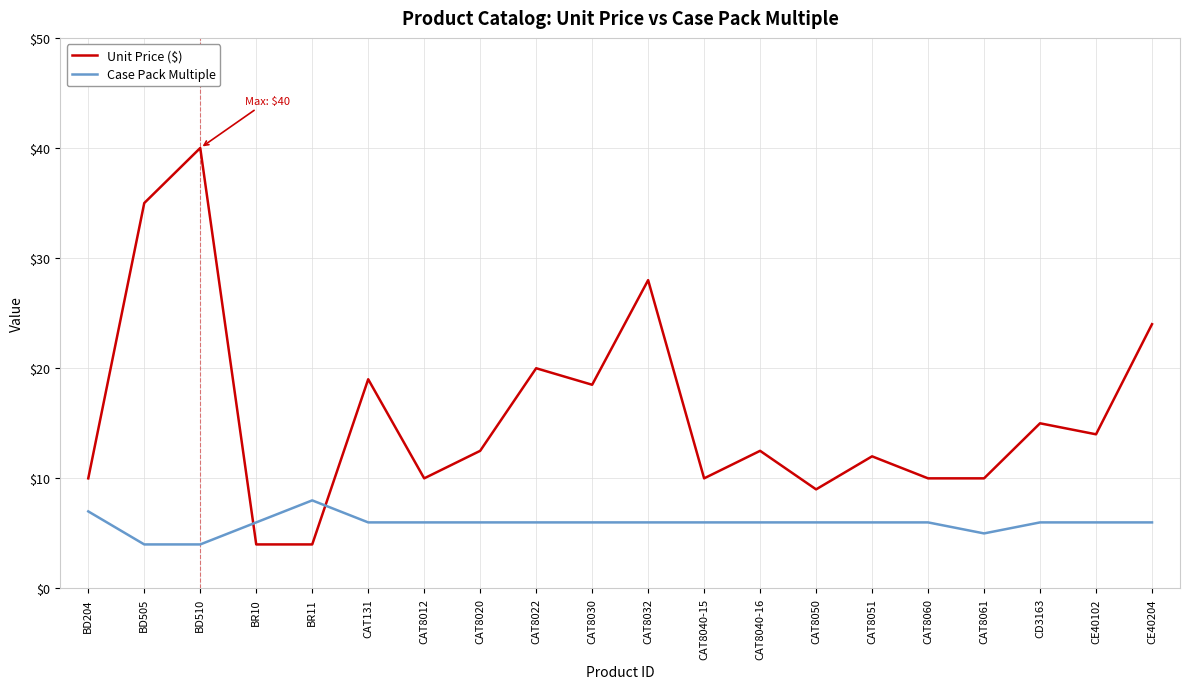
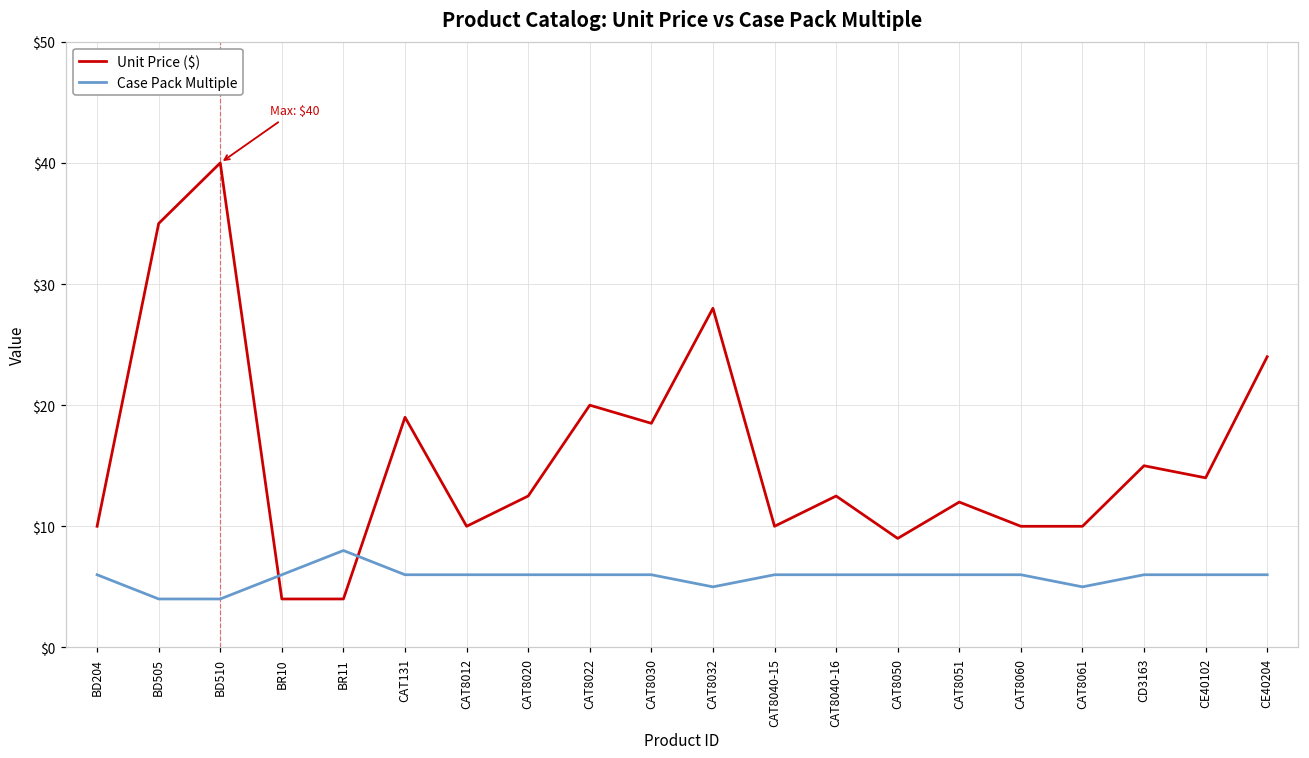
  {
    "Unit Price ($)": {
      "BD510": "$40"
    },
    "Case Pack Multiple": {
-     "BD204": "$7",
+     "BD204": "$6",
      "BD505": "$4",
      "BD510": "$4",
      "BR10": "$6",
      "BR11": "$8",
      "CAT131": "$6",
      "CAT8012": "$6",
      "CAT8020": "$6",
      "CAT8022": "$6",
      "CAT8030": "$6",
-     "CAT8032": "$6",
+     "CAT8032": "$5",
      "CAT8040-15": "$6",
      "CAT8040-16": "$6",
      "CAT8050": "$6",
      "CAT8051": "$6",
      "CAT8060": "$6",
      "CAT8061": "$5",
      "CD3163": "$6",
      "CE40102": "$6",
      "CE40204": "$6"
    }
  }
